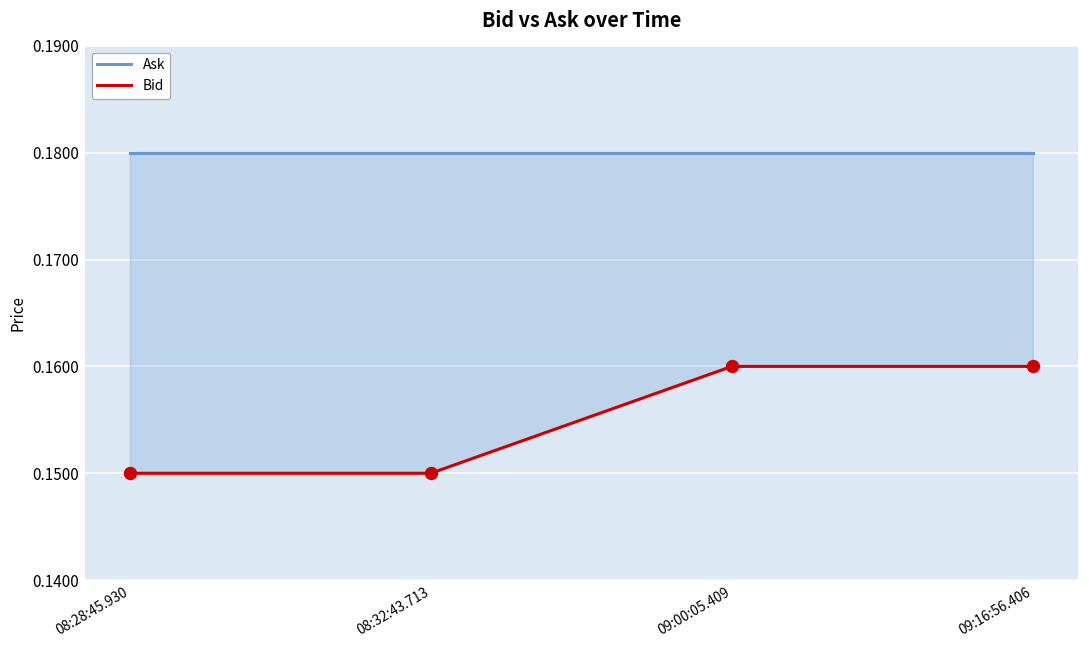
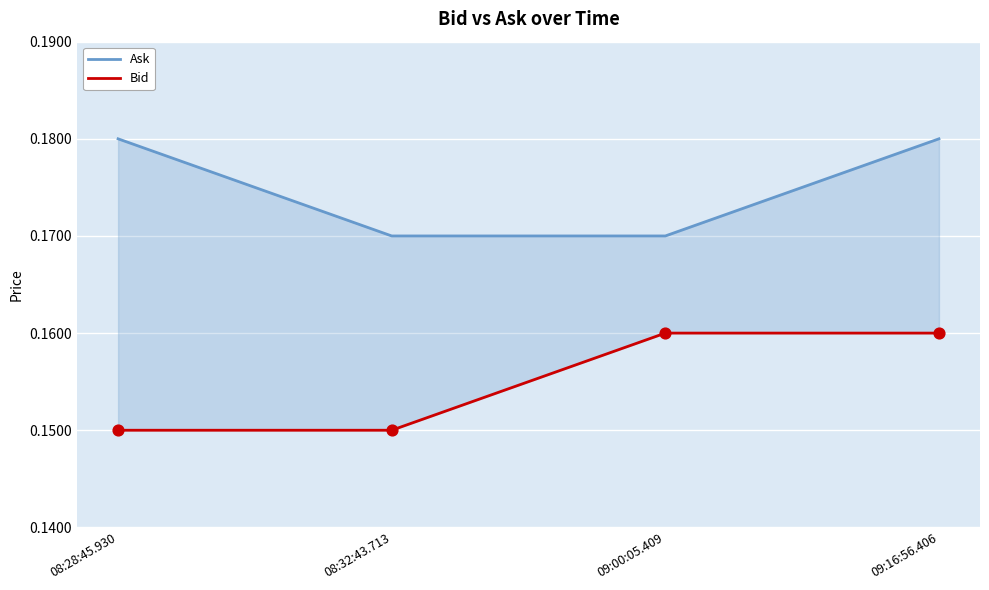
  {
    "Ask": {
      "08:28:45.930": 0.18,
-     "08:32:43.713": 0.18,
-     "09:00:05.409": 0.18,
+     "08:32:43.713": 0.17,
+     "09:00:05.409": 0.17,
      "09:16:56.406": 0.18
    },
    "Bid": {
      "08:28:45.930": 0.15,
      "08:32:43.713": 0.15,
      "09:00:05.409": 0.16,
      "09:16:56.406": 0.16
    }
  }
